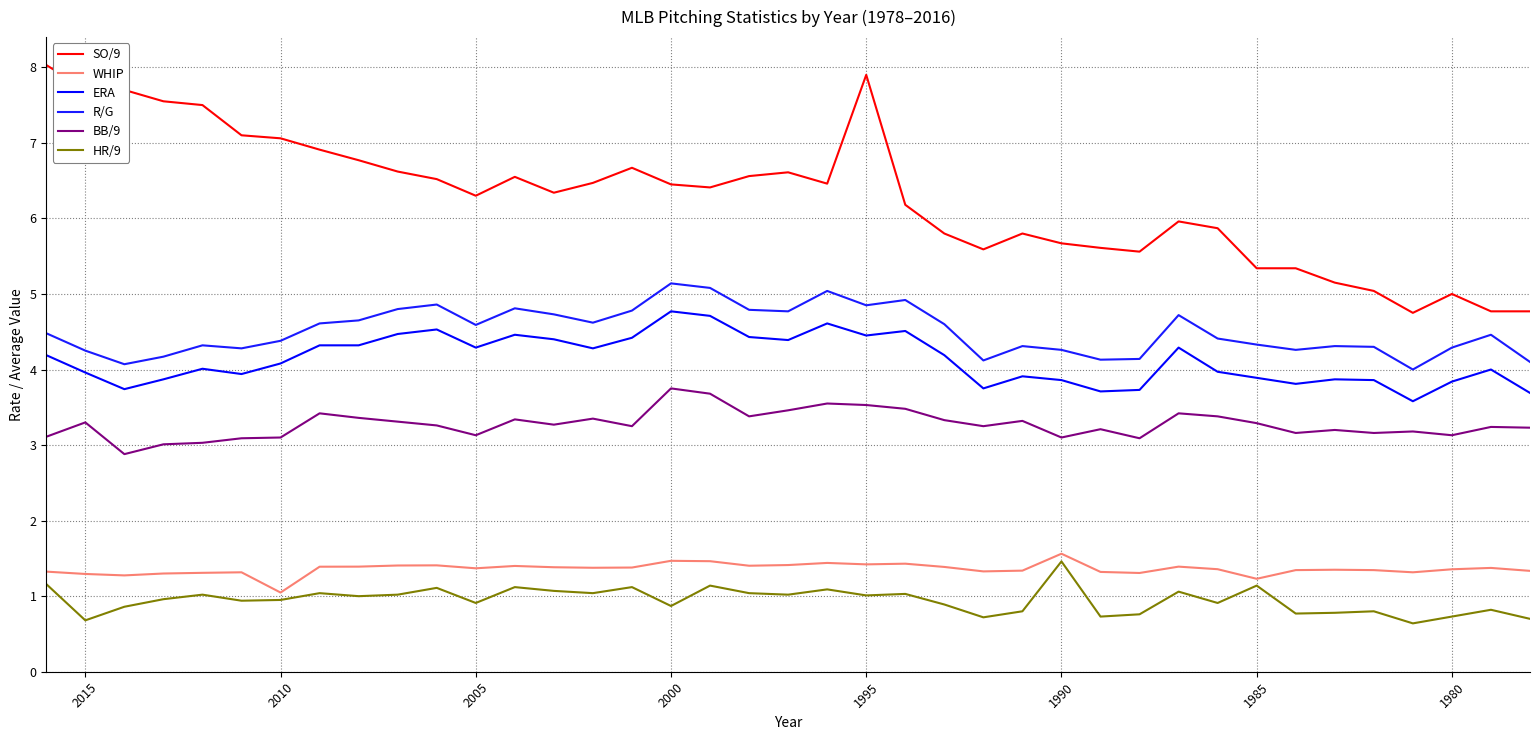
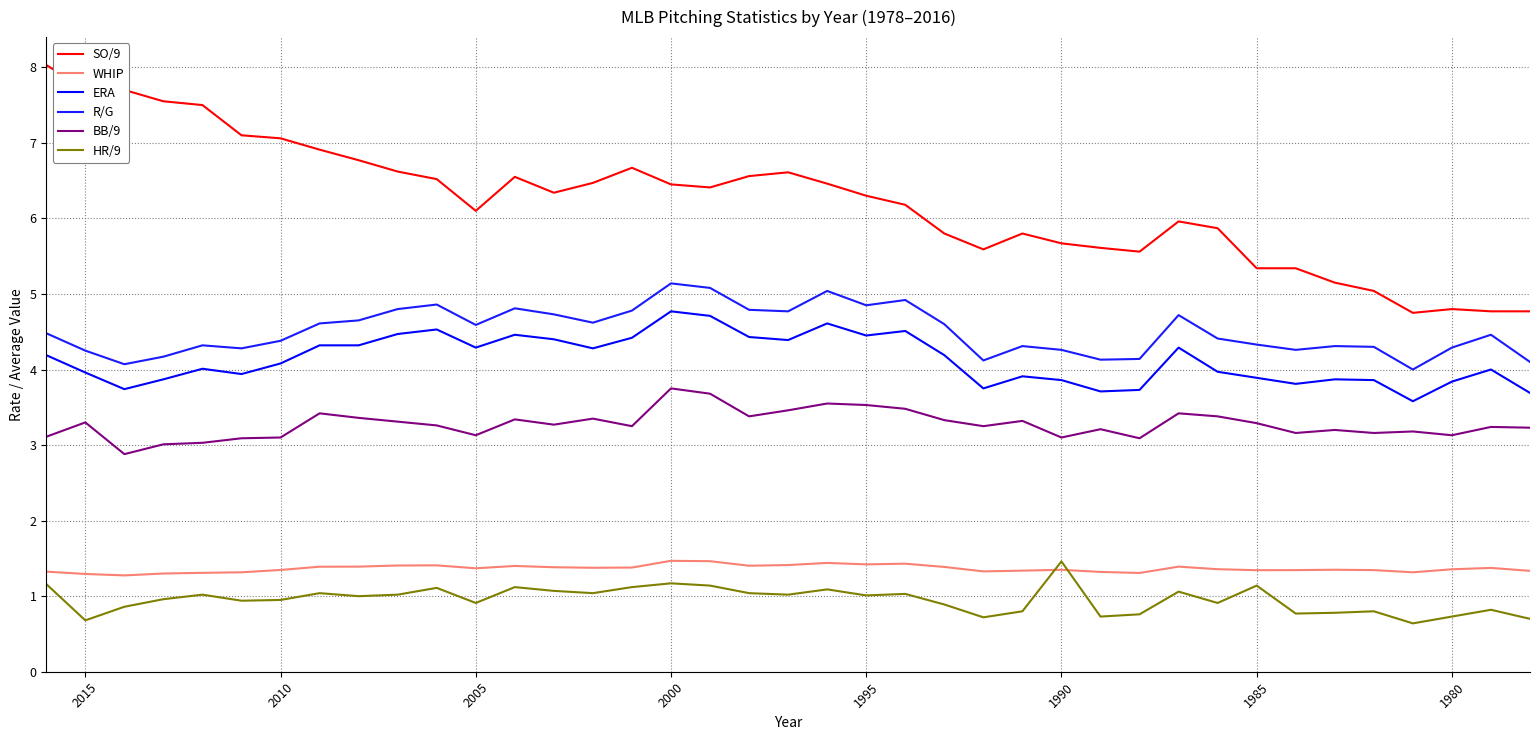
  {
    "SO/9": {
      "2010": 7.1,
-     "2005": 6.3,
+     "2005": 6.1,
      "2000": 6.5,
-     "1995": 7.9,
+     "1995": 6.3,
      "1990": 5.7,
      "1985": 5.3,
-     "1980": 5.0
+     "1980": 4.8
    },
    "WHIP": {
      "2015": 1.3,
-     "2010": 1.0,
+     "2010": 1.3,
      "2005": 1.4,
      "2000": 1.5,
      "1995": 1.4,
-     "1990": 1.6,
-     "1985": 1.2,
+     "1990": 1.3,
+     "1985": 1.3,
      "1980": 1.4
    },
    "BB/9": {
      "2015": 3.3,
      "2010": 3.1,
      "2005": 3.1,
      "2000": 3.8,
      "1995": 3.5,
      "1990": 3.1,
      "1985": 3.3,
      "1980": 3.1
    },
    "HR/9": {
      "2015": 0.7,
      "2010": 1.0,
      "2005": 0.9,
-     "2000": 0.9,
+     "2000": 1.2,
      "1995": 1.0,
      "1990": 1.5,
      "1985": 1.1,
      "1980": 0.7
    }
  }
